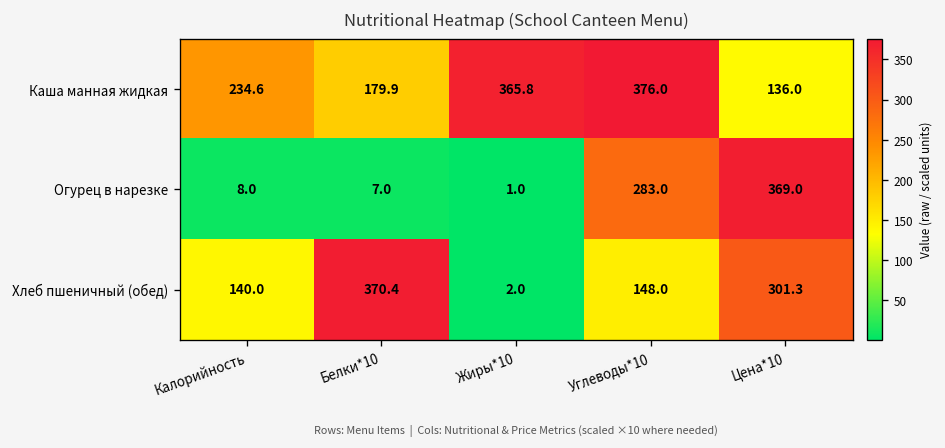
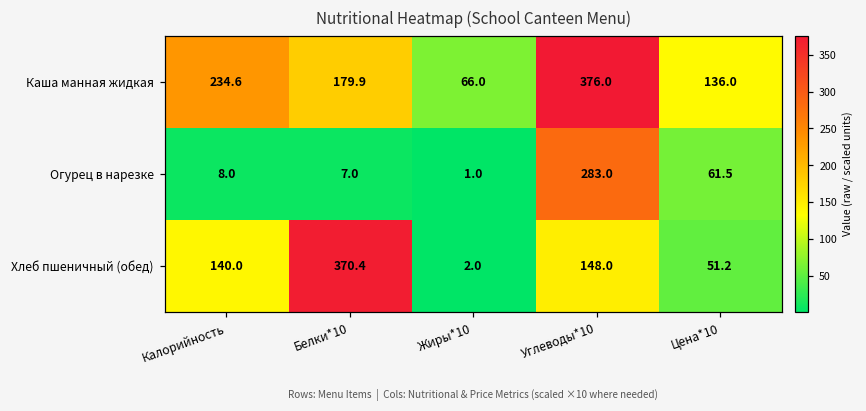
  {
    "Каша манная жидкая": {
      "Калорийность": 234.6,
      "Белки*10": 179.9,
-     "Жиры*10": 365.8,
+     "Жиры*10": 66.0,
      "Углеводы*10": 376.0,
      "Цена*10": 136.0
    },
    "Огурец в нарезке": {
      "Калорийность": 8.0,
      "Белки*10": 7.0,
      "Жиры*10": 1.0,
      "Углеводы*10": 283.0,
-     "Цена*10": 369.0
+     "Цена*10": 61.5
    },
    "Хлеб пшеничный (обед)": {
      "Калорийность": 140.0,
      "Белки*10": 370.4,
      "Жиры*10": 2.0,
      "Углеводы*10": 148.0,
-     "Цена*10": 301.3
+     "Цена*10": 51.2
    }
  }
